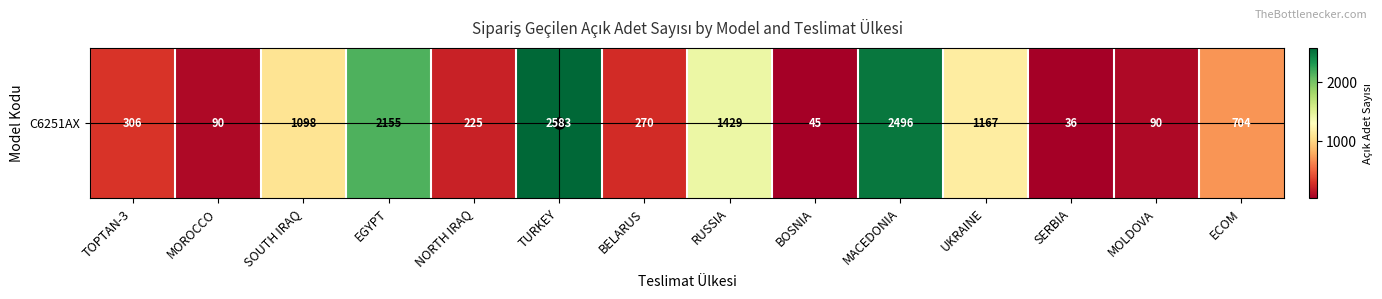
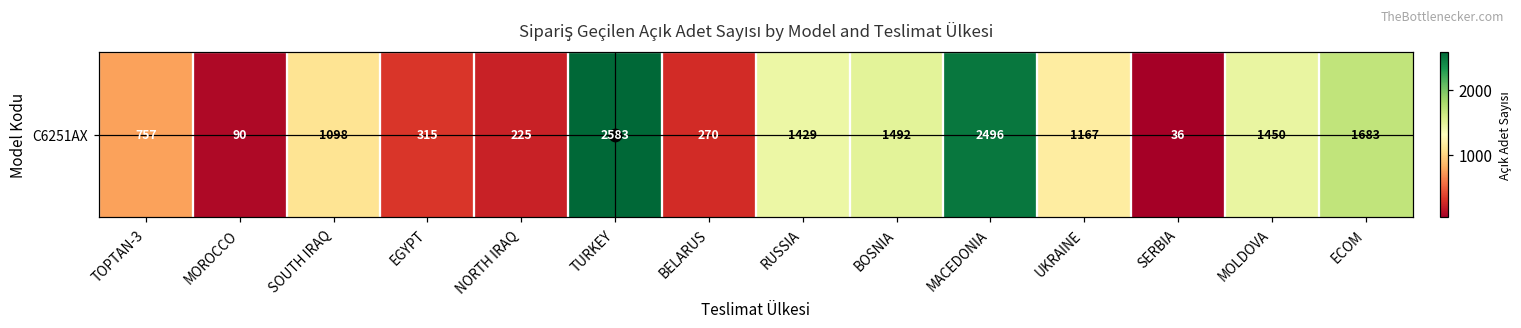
  {
    "C6251AX": {
-     "TOPTAN-3": 306,
+     "TOPTAN-3": 757,
      "MOROCCO": 90,
      "SOUTH IRAQ": 1098,
-     "EGYPT": 2155,
+     "EGYPT": 315,
      "NORTH IRAQ": 225,
      "BELARUS": 270,
      "RUSSIA": 1429,
-     "BOSNIA": 45,
+     "BOSNIA": 1492,
      "MACEDONIA": 2496,
      "UKRAINE": 1167,
      "SERBIA": 36,
-     "MOLDOVA": 90,
-     "ECOM": 704
+     "MOLDOVA": 1450,
+     "ECOM": 1683
    }
  }
